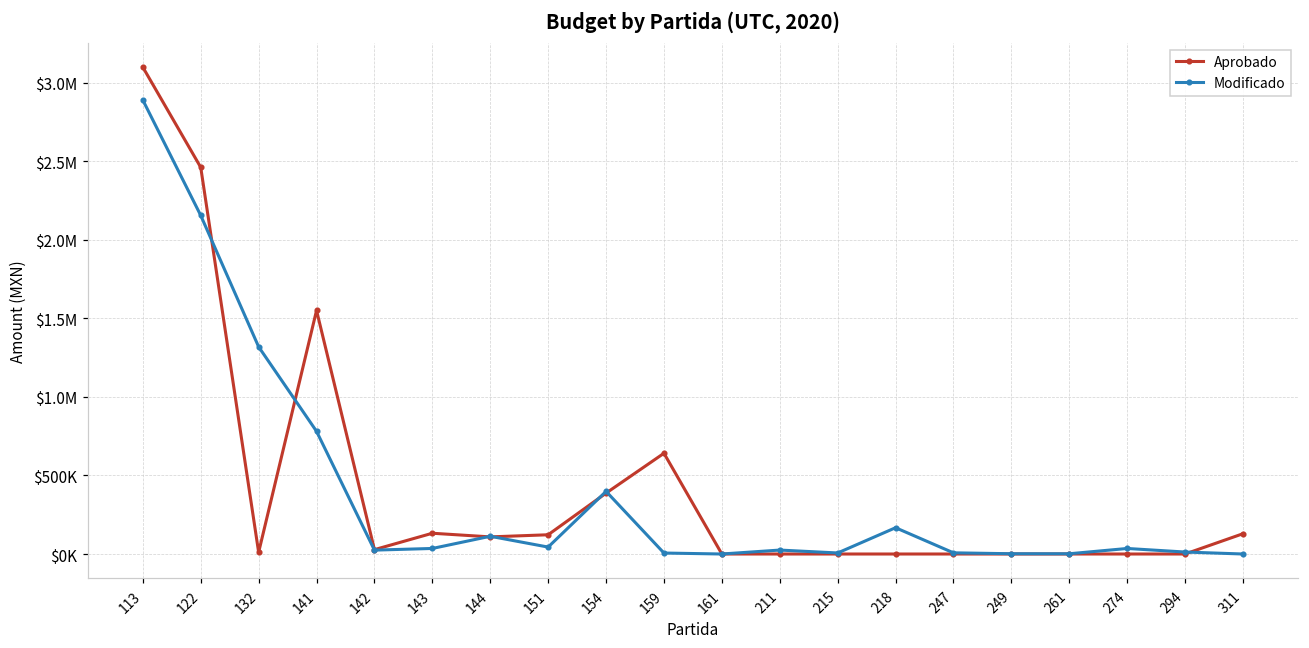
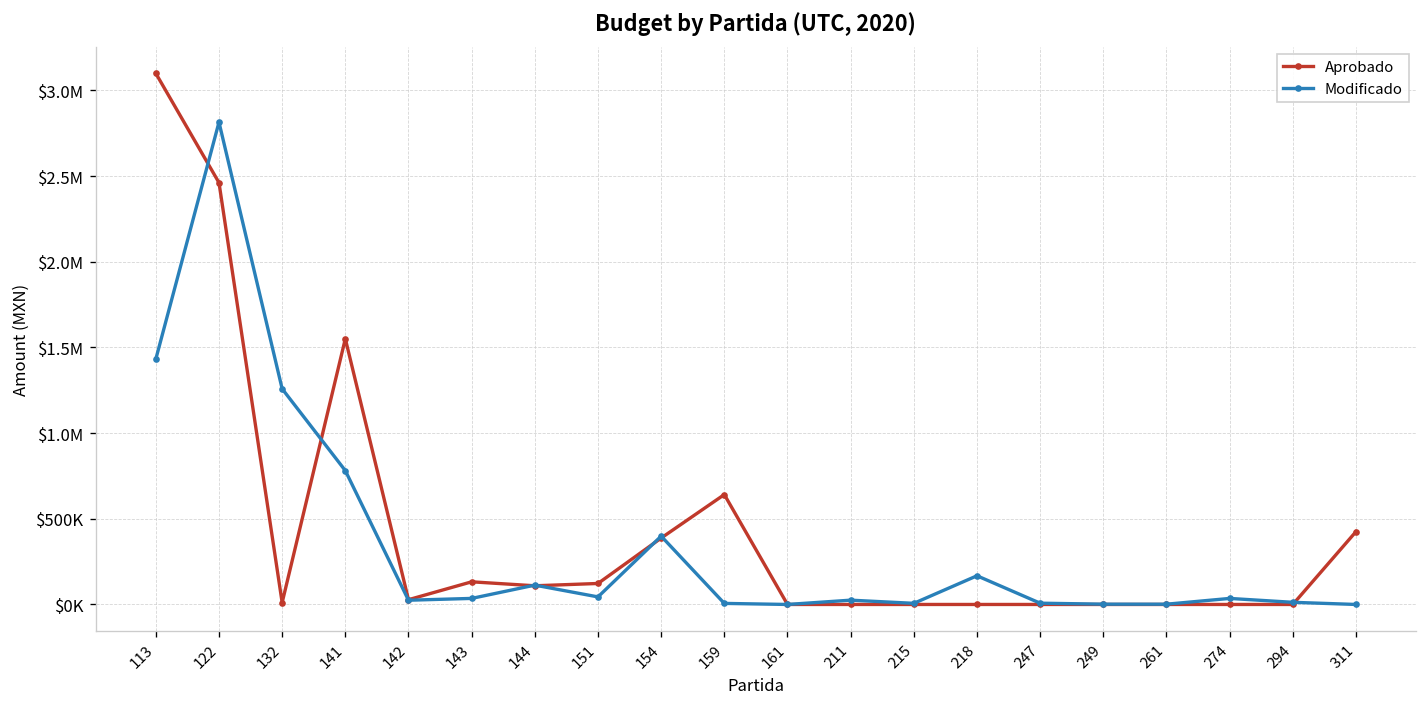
  {
    "Aprobado": {
      "113": "$3100000",
      "122": "$2460000",
      "132": "$10000",
      "141": "$1550000",
      "143": "$130000",
      "151": "$120000",
      "159": "$640000",
      "211": "$0",
      "218": "$0",
      "274": "$0",
-     "311": "$130000"
+     "311": "$430000"
    },
    "Modificado": {
-     "113": "$2890000",
-     "122": "$2160000",
-     "132": "$1320000",
+     "113": "$1430000",
+     "122": "$2810000",
+     "132": "$1260000",
      "141": "$780000",
      "143": "$40000",
      "151": "$40000",
      "159": "$10000",
      "211": "$30000",
      "218": "$170000",
      "274": "$40000",
      "311": "$0"
    }
  }
